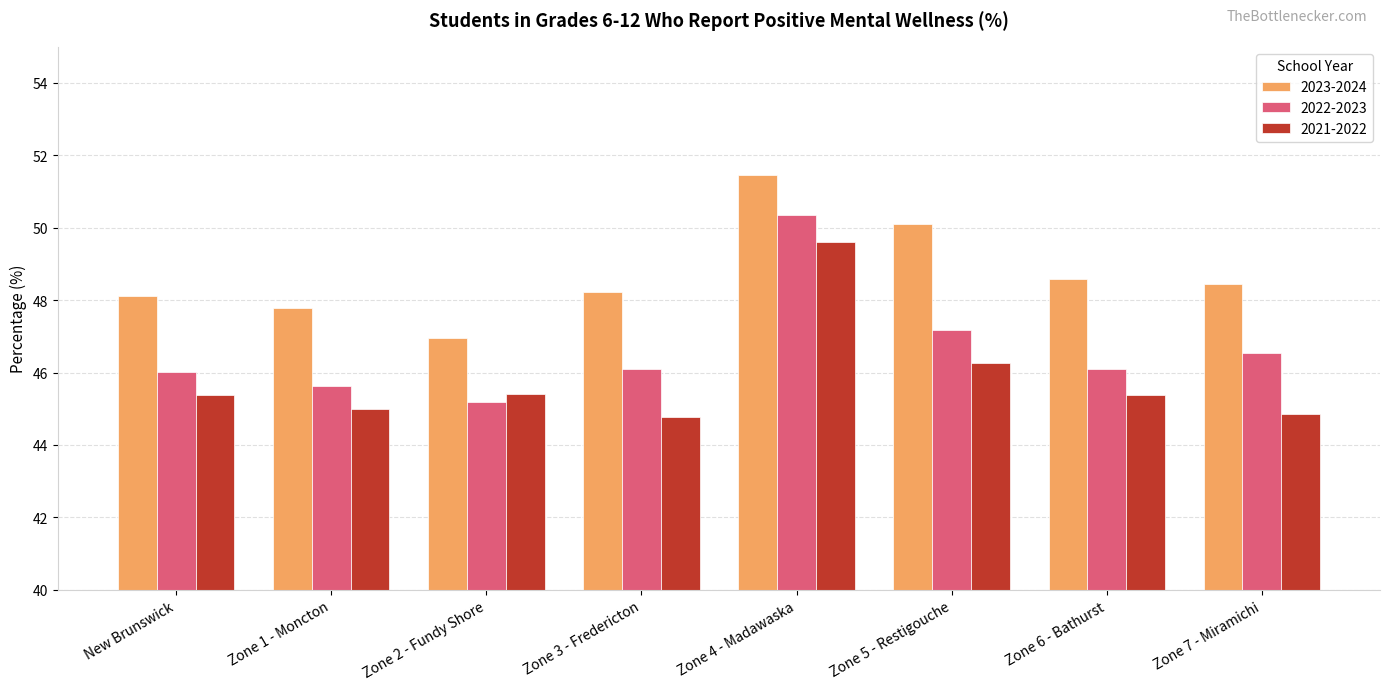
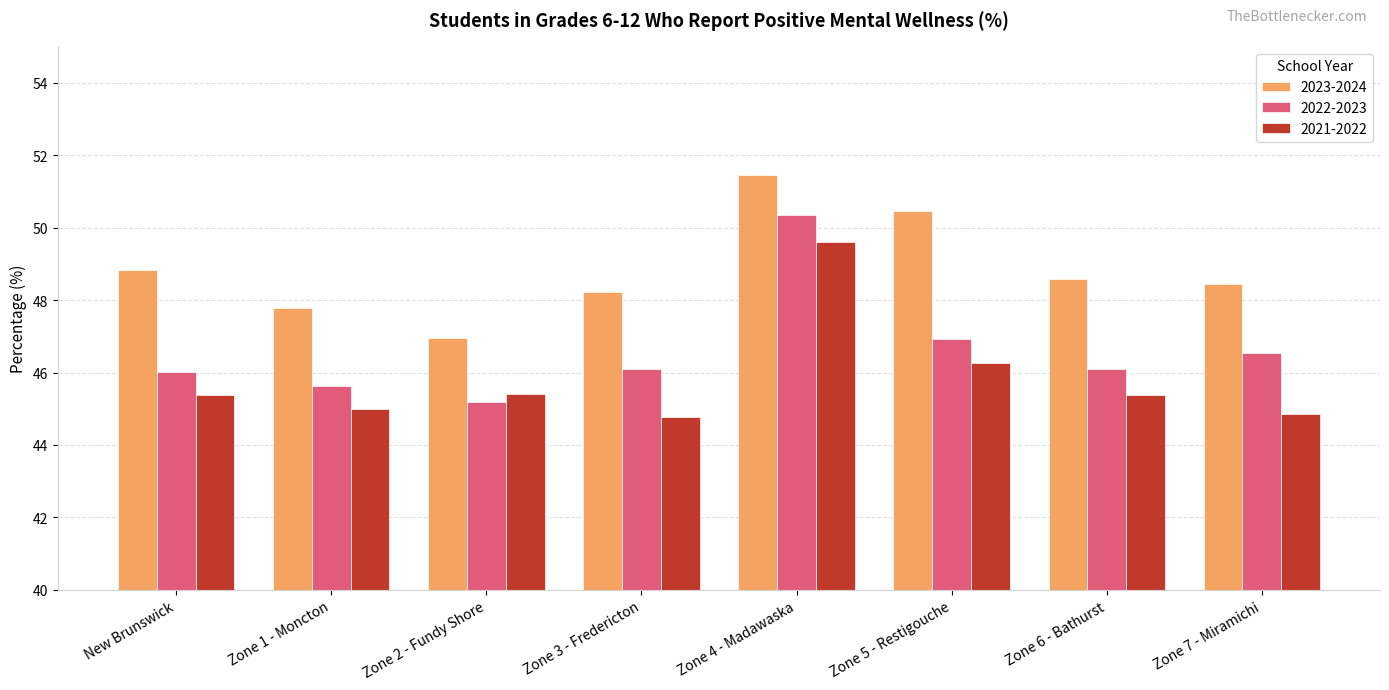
  {
    "2023-2024": {
-     "New Brunswick": 48.1,
+     "New Brunswick": 48.8,
      "Zone 1 - Moncton": 47.8,
      "Zone 2 - Fundy Shore": 47.0,
      "Zone 3 - Fredericton": 48.2,
      "Zone 4 - Madawaska": 51.5,
-     "Zone 5 - Restigouche": 50.1,
+     "Zone 5 - Restigouche": 50.5,
      "Zone 6 - Bathurst": 48.6,
      "Zone 7 - Miramichi": 48.4
    },
    "2022-2023": {
      "New Brunswick": 46.0,
      "Zone 1 - Moncton": 45.6,
      "Zone 2 - Fundy Shore": 45.2,
      "Zone 3 - Fredericton": 46.1,
      "Zone 4 - Madawaska": 50.4,
-     "Zone 5 - Restigouche": 47.2,
+     "Zone 5 - Restigouche": 46.9,
      "Zone 6 - Bathurst": 46.1,
      "Zone 7 - Miramichi": 46.5
    },
    "2021-2022": {
      "New Brunswick": 45.4,
      "Zone 1 - Moncton": 45.0,
      "Zone 2 - Fundy Shore": 45.4,
      "Zone 3 - Fredericton": 44.8,
      "Zone 4 - Madawaska": 49.6,
      "Zone 5 - Restigouche": 46.3,
      "Zone 6 - Bathurst": 45.4,
      "Zone 7 - Miramichi": 44.9
    }
  }
